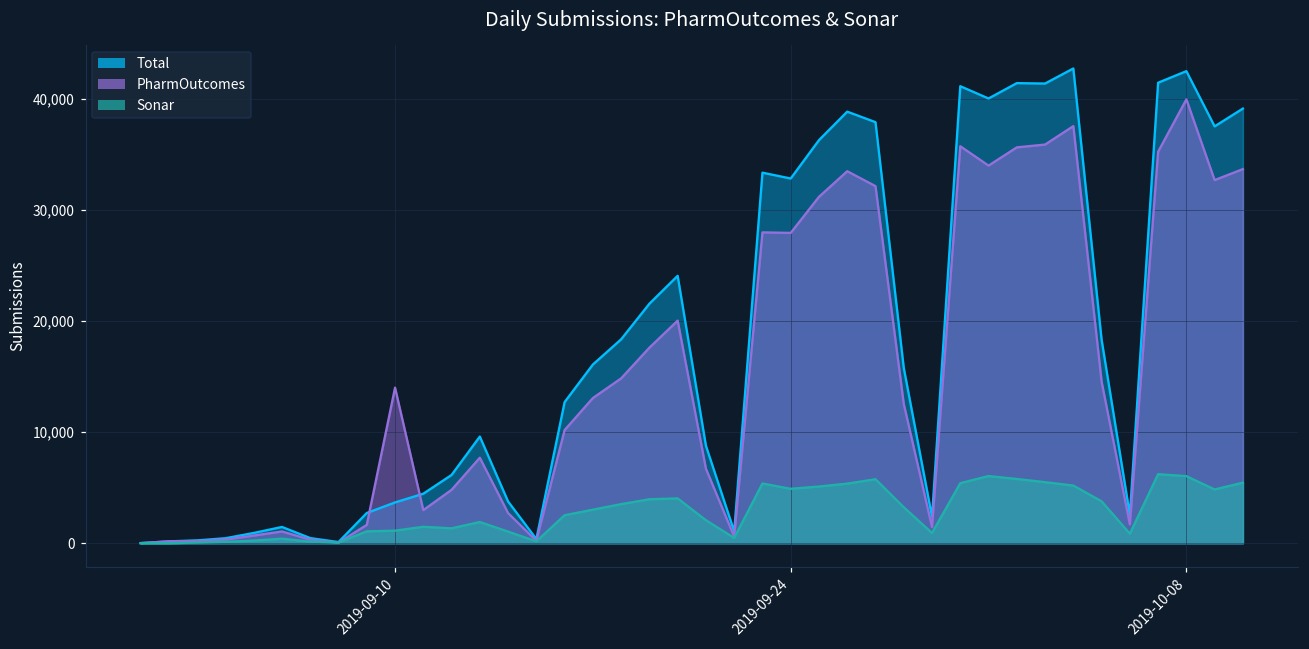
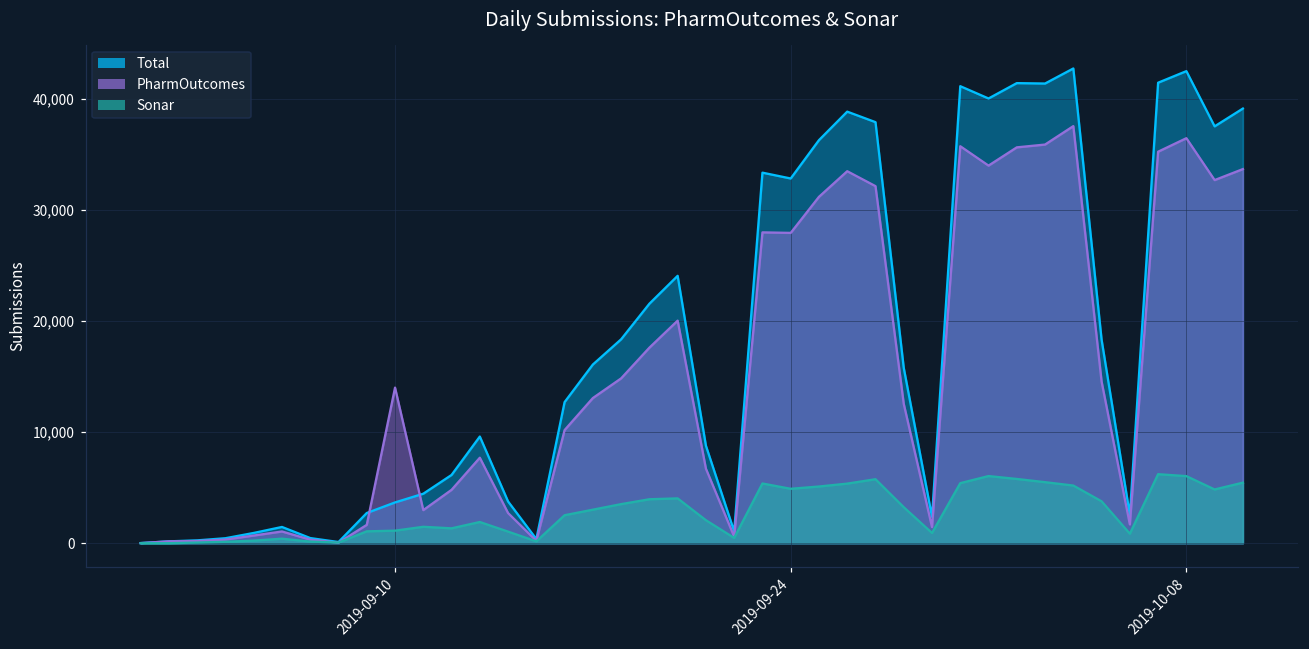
  {
    "PharmOutcomes": {
      "2019-09-10": "14,000",
      "2019-09-24": "27,900",
-     "2019-10-08": "39,900"
+     "2019-10-08": "36,400"
    }
  }
